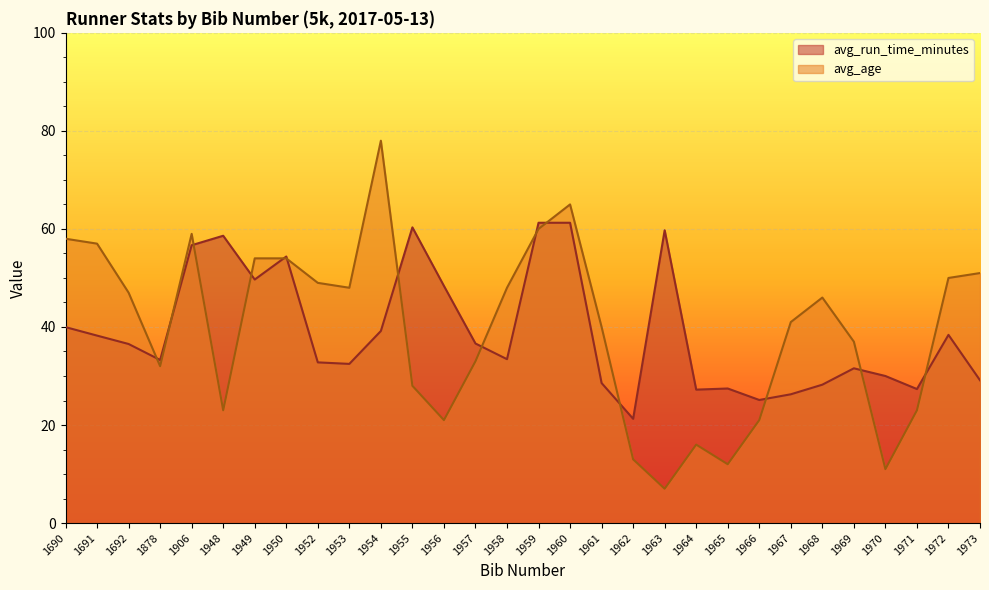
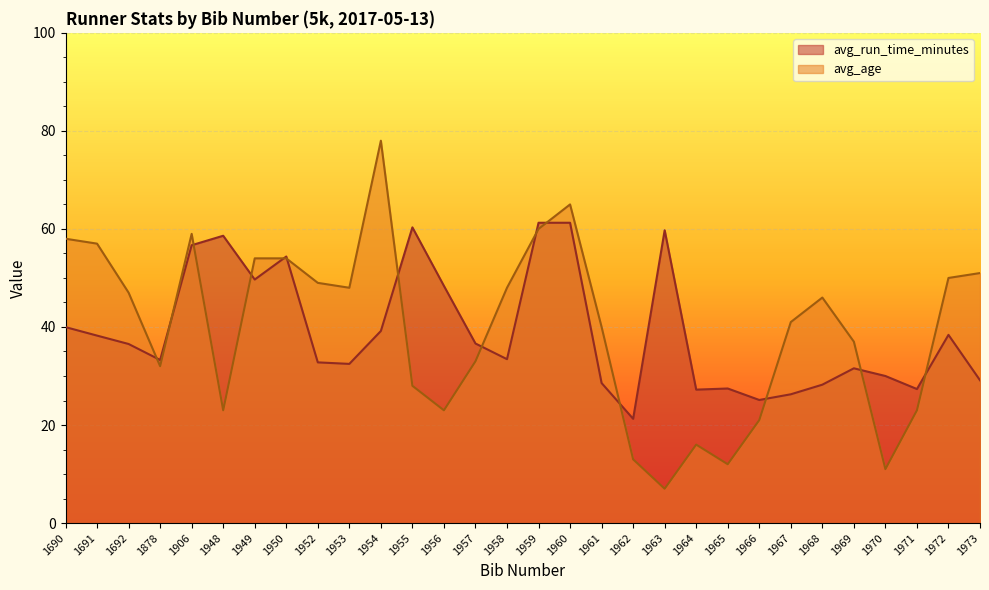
  {
    "avg_run_time_minutes": {
      "1690": 40,
      "1691": 38,
      "1692": 37,
      "1878": 33,
      "1906": 57,
      "1948": 59,
      "1949": 50,
      "1952": 33,
      "1953": 32,
      "1954": 39,
      "1955": 60,
      "1956": 48,
      "1957": 37,
      "1958": 33,
      "1959": 61,
      "1960": 61,
      "1961": 29,
      "1962": 21,
      "1963": 60,
      "1964": 27,
      "1965": 27,
      "1966": 25,
      "1967": 26,
      "1968": 28,
      "1969": 32,
      "1970": 30,
      "1971": 27,
      "1972": 38,
      "1973": 29
    },
    "avg_age": {
      "1690": 58,
      "1691": 57,
      "1692": 47,
      "1878": 32,
      "1906": 59,
      "1948": 23,
      "1949": 54,
      "1952": 49,
      "1953": 48,
      "1954": 78,
      "1955": 28,
-     "1956": 21,
+     "1956": 23,
      "1957": 33,
      "1958": 48,
      "1959": 60,
      "1960": 65,
      "1961": 40,
      "1962": 13,
      "1963": 7,
      "1964": 16,
      "1965": 12,
      "1966": 21,
      "1967": 41,
      "1968": 46,
      "1969": 37,
      "1970": 11,
      "1971": 23,
      "1972": 50,
      "1973": 51
    }
  }
